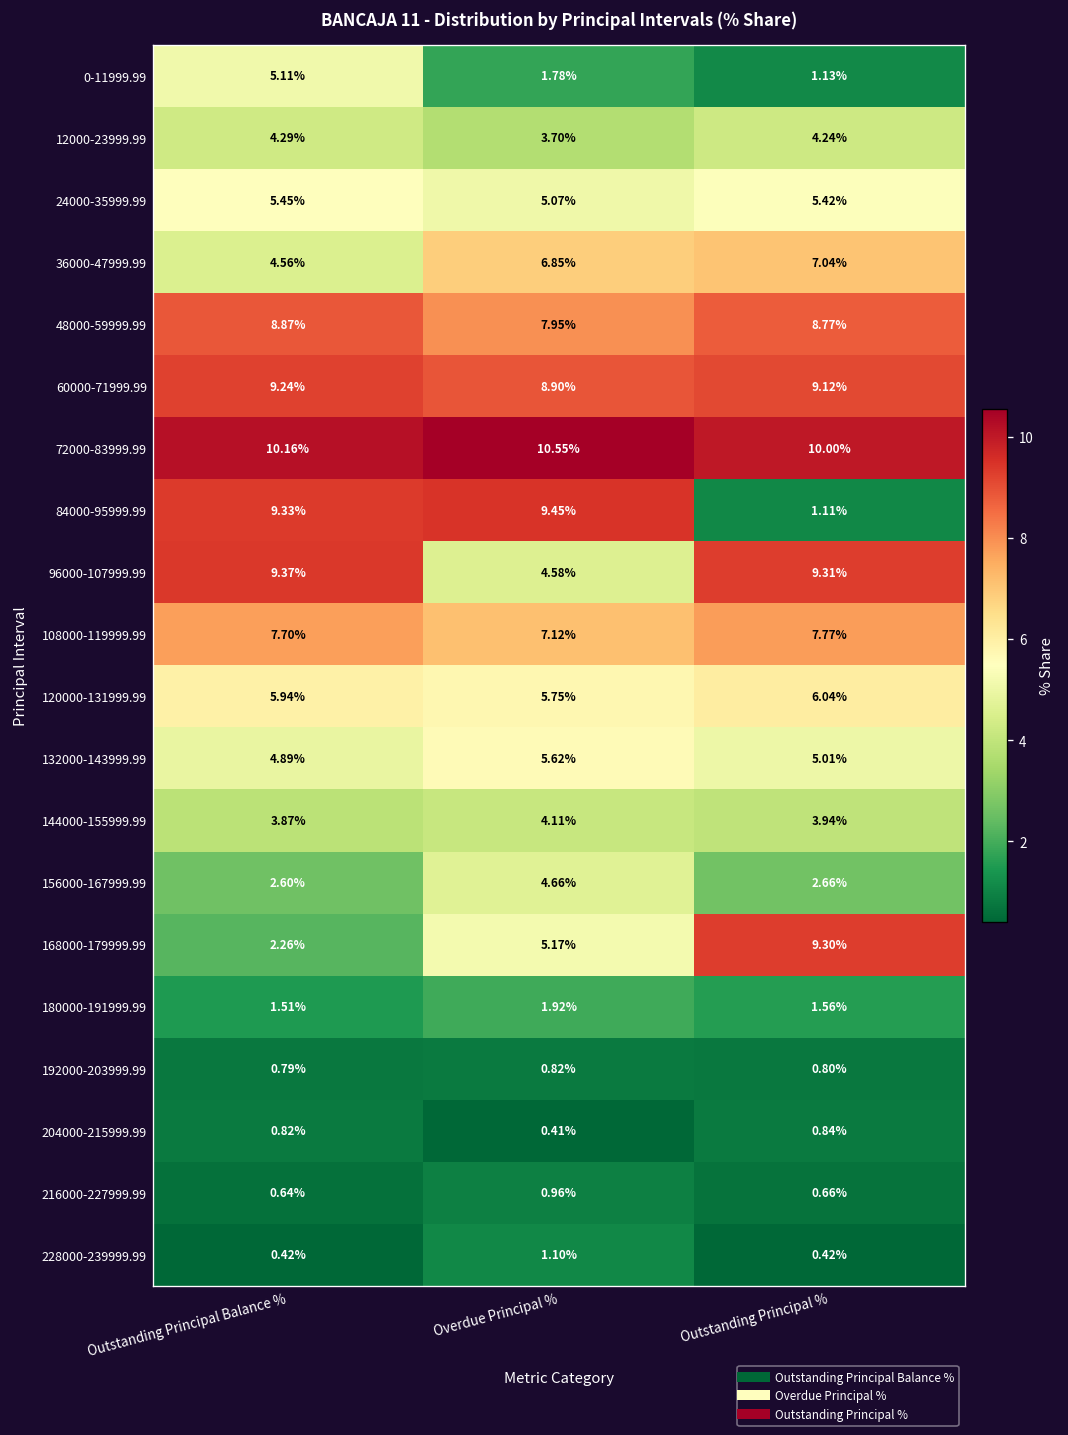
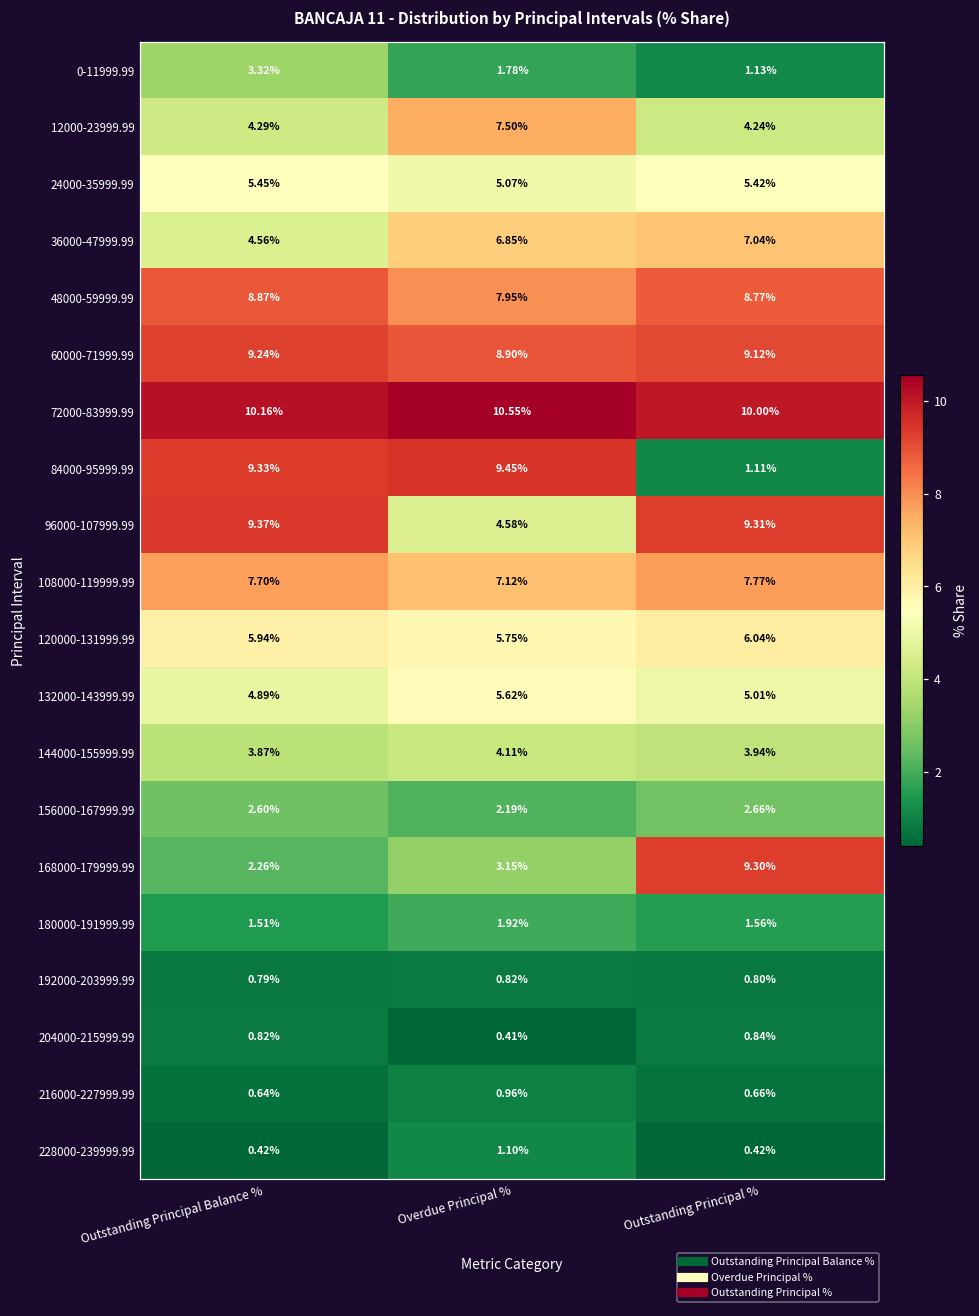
  {
    "0-11999.99": {
-     "Outstanding Principal Balance %": "5.11%",
+     "Outstanding Principal Balance %": "3.32%",
      "Overdue Principal %": "1.78%",
      "Outstanding Principal %": "1.13%"
    },
    "12000-23999.99": {
      "Outstanding Principal Balance %": "4.29%",
-     "Overdue Principal %": "3.70%",
+     "Overdue Principal %": "7.50%",
      "Outstanding Principal %": "4.24%"
    },
    "24000-35999.99": {
      "Outstanding Principal Balance %": "5.45%",
      "Overdue Principal %": "5.07%",
      "Outstanding Principal %": "5.42%"
    },
    "36000-47999.99": {
      "Outstanding Principal Balance %": "4.56%",
      "Overdue Principal %": "6.85%",
      "Outstanding Principal %": "7.04%"
    },
    "48000-59999.99": {
      "Outstanding Principal Balance %": "8.87%",
      "Overdue Principal %": "7.95%",
      "Outstanding Principal %": "8.77%"
    },
    "60000-71999.99": {
      "Outstanding Principal Balance %": "9.24%",
      "Overdue Principal %": "8.90%",
      "Outstanding Principal %": "9.12%"
    },
    "72000-83999.99": {
      "Outstanding Principal Balance %": "10.16%",
      "Overdue Principal %": "10.55%",
      "Outstanding Principal %": "10.00%"
    },
    "84000-95999.99": {
      "Outstanding Principal Balance %": "9.33%",
      "Overdue Principal %": "9.45%",
      "Outstanding Principal %": "1.11%"
    },
    "96000-107999.99": {
      "Outstanding Principal Balance %": "9.37%",
      "Overdue Principal %": "4.58%",
      "Outstanding Principal %": "9.31%"
    },
    "108000-119999.99": {
      "Outstanding Principal Balance %": "7.70%",
      "Overdue Principal %": "7.12%",
      "Outstanding Principal %": "7.77%"
    },
    "120000-131999.99": {
      "Outstanding Principal Balance %": "5.94%",
      "Overdue Principal %": "5.75%",
      "Outstanding Principal %": "6.04%"
    },
    "132000-143999.99": {
      "Outstanding Principal Balance %": "4.89%",
      "Overdue Principal %": "5.62%",
      "Outstanding Principal %": "5.01%"
    },
    "144000-155999.99": {
      "Outstanding Principal Balance %": "3.87%",
      "Overdue Principal %": "4.11%",
      "Outstanding Principal %": "3.94%"
    },
    "156000-167999.99": {
      "Outstanding Principal Balance %": "2.60%",
-     "Overdue Principal %": "4.66%",
+     "Overdue Principal %": "2.19%",
      "Outstanding Principal %": "2.66%"
    },
    "168000-179999.99": {
      "Outstanding Principal Balance %": "2.26%",
-     "Overdue Principal %": "5.17%",
+     "Overdue Principal %": "3.15%",
      "Outstanding Principal %": "9.30%"
    },
    "180000-191999.99": {
      "Outstanding Principal Balance %": "1.51%",
      "Overdue Principal %": "1.92%",
      "Outstanding Principal %": "1.56%"
    },
    "192000-203999.99": {
      "Outstanding Principal Balance %": "0.79%",
      "Overdue Principal %": "0.82%",
      "Outstanding Principal %": "0.80%"
    },
    "204000-215999.99": {
      "Outstanding Principal Balance %": "0.82%",
      "Overdue Principal %": "0.41%",
      "Outstanding Principal %": "0.84%"
    },
    "216000-227999.99": {
      "Outstanding Principal Balance %": "0.64%",
      "Overdue Principal %": "0.96%",
      "Outstanding Principal %": "0.66%"
    },
    "228000-239999.99": {
      "Outstanding Principal Balance %": "0.42%",
      "Overdue Principal %": "1.10%",
      "Outstanding Principal %": "0.42%"
    }
  }
